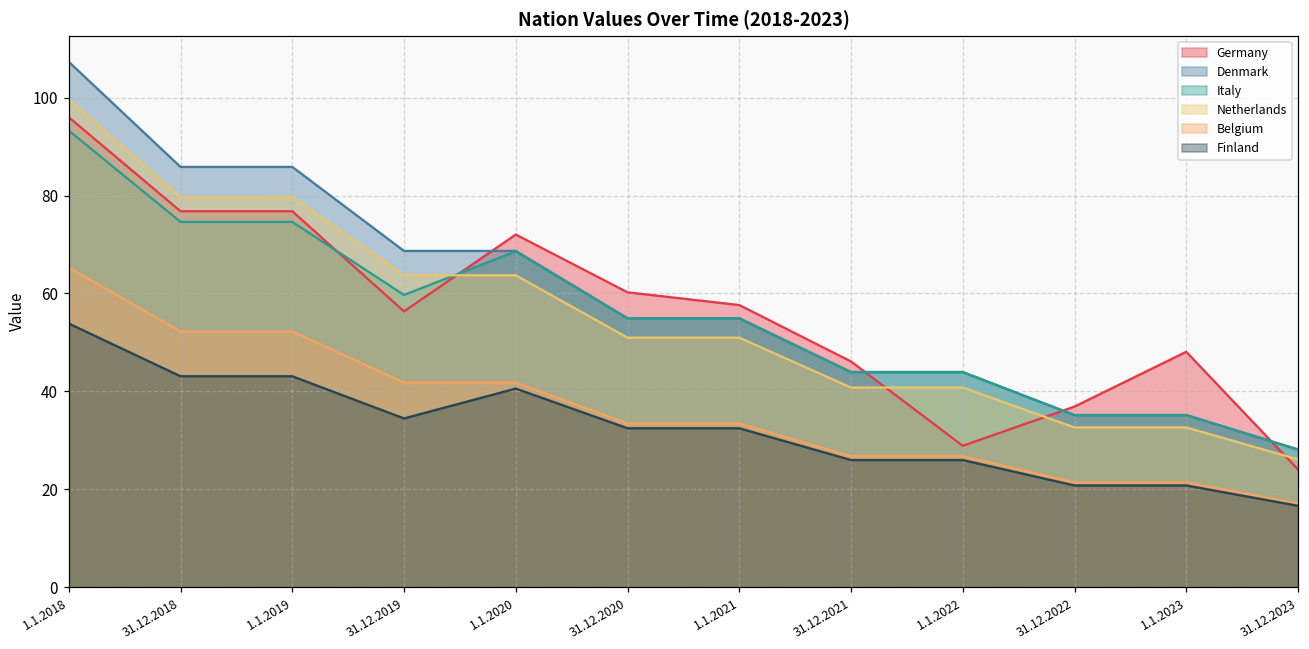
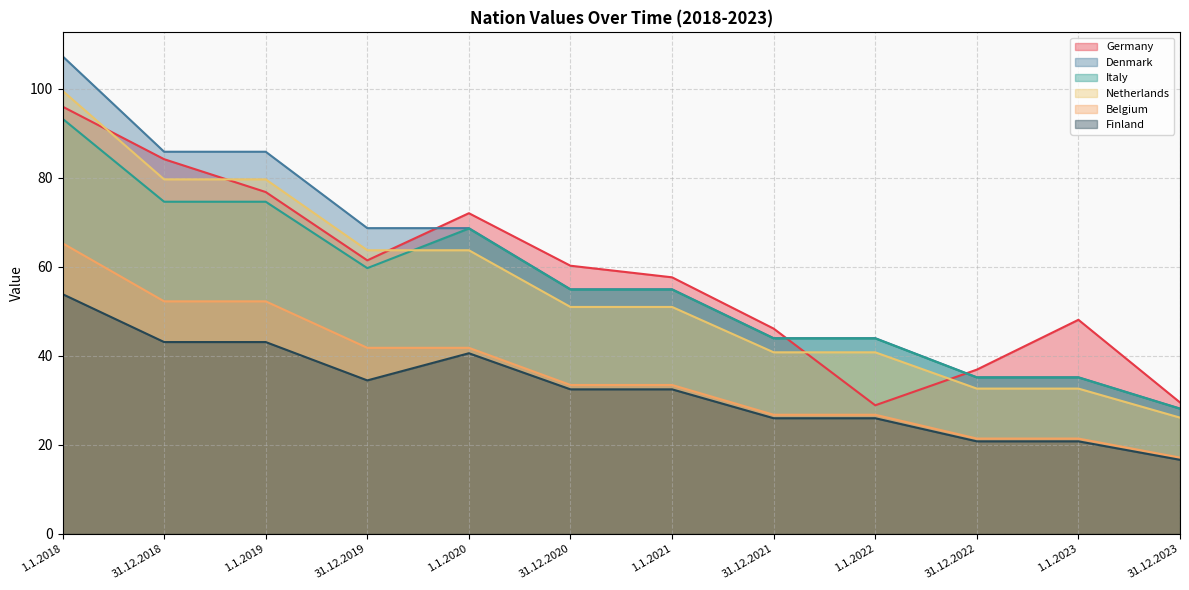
  {
    "Germany": {
      "1.1.2018": 96,
-     "31.12.2018": 77,
+     "31.12.2018": 84,
      "1.1.2019": 77,
-     "31.12.2019": 56,
+     "31.12.2019": 61,
      "1.1.2020": 72,
      "31.12.2020": 60,
      "1.1.2021": 58,
      "31.12.2021": 46,
      "1.1.2022": 29,
      "31.12.2022": 37,
      "1.1.2023": 48,
-     "31.12.2023": 24
+     "31.12.2023": 30
    }
  }
